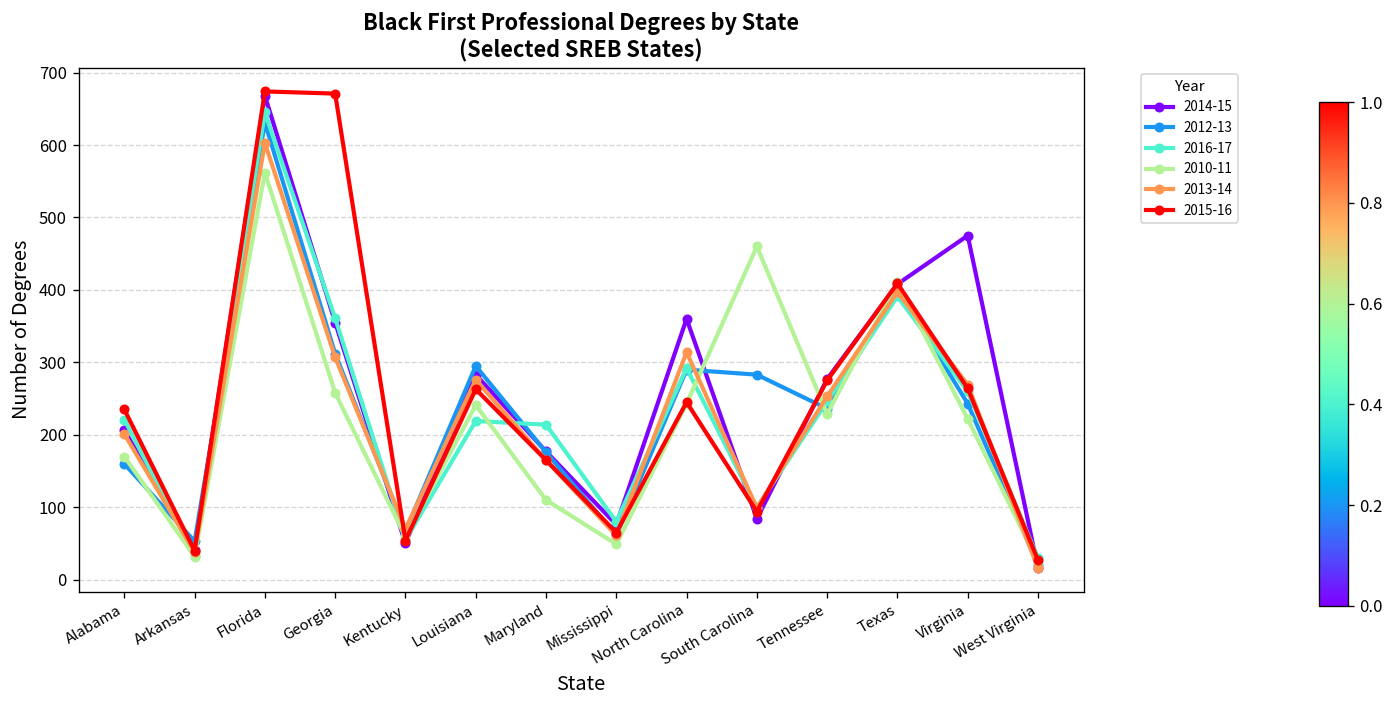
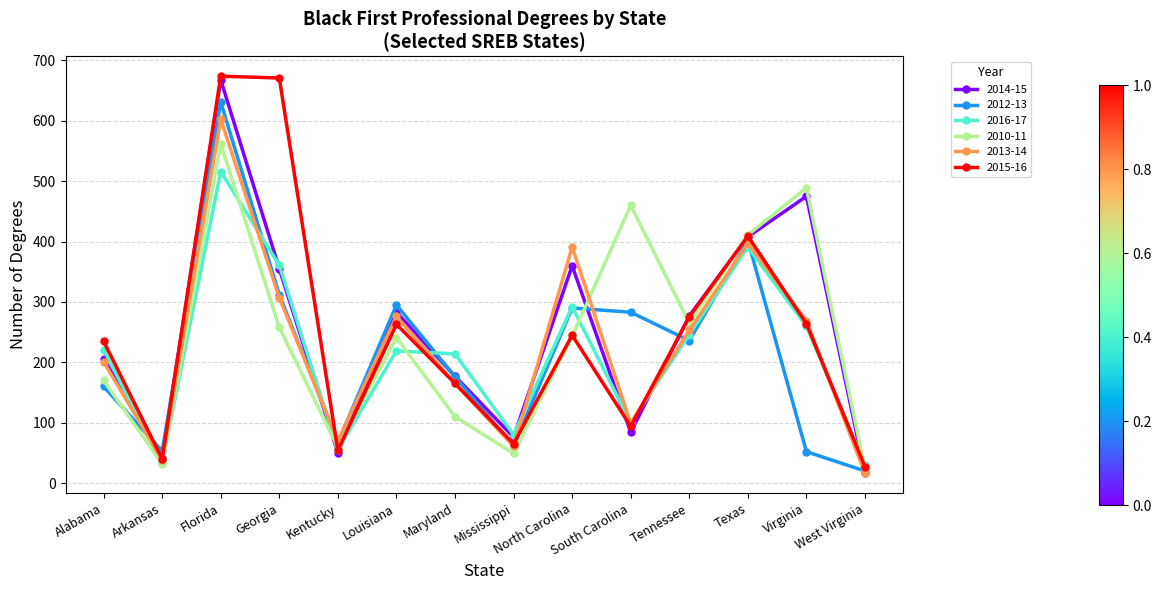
  {
    "2014-15": {
      "Alabama": 210,
      "Florida": 670,
      "Georgia": 360,
      "Louisiana": 280,
      "North Carolina": 360,
      "South Carolina": 80,
      "Virginia": 480
    },
    "2012-13": {
      "Alabama": 160,
      "Arkansas": 50,
      "Florida": 630,
      "Georgia": 310,
      "Louisiana": 300,
      "South Carolina": 280,
      "Tennessee": 240,
      "Texas": 400,
-     "Virginia": 240
+     "Virginia": 50
    },
    "2016-17": {
      "Alabama": 220,
-     "Florida": 650,
+     "Florida": 520,
      "Georgia": 360,
      "Louisiana": 220,
      "Maryland": 210,
      "Tennessee": 250,
      "Texas": 390
    },
    "2010-11": {
      "Alabama": 170,
      "Florida": 560,
      "Georgia": 260,
      "Louisiana": 240,
      "Maryland": 110,
      "Mississippi": 50,
      "South Carolina": 460,
-     "Tennessee": 230,
-     "Virginia": 220
+     "Tennessee": 270,
+     "Virginia": 490
    },
    "2013-14": {
      "Alabama": 200,
      "Florida": 600,
      "Georgia": 310,
      "Louisiana": 280,
-     "North Carolina": 310,
+     "North Carolina": 390,
      "Tennessee": 250,
      "Texas": 400,
      "Virginia": 270
    },
    "2015-16": {
      "Alabama": 240,
      "Florida": 670,
      "Georgia": 670,
      "Louisiana": 260,
      "South Carolina": 90
    }
  }
